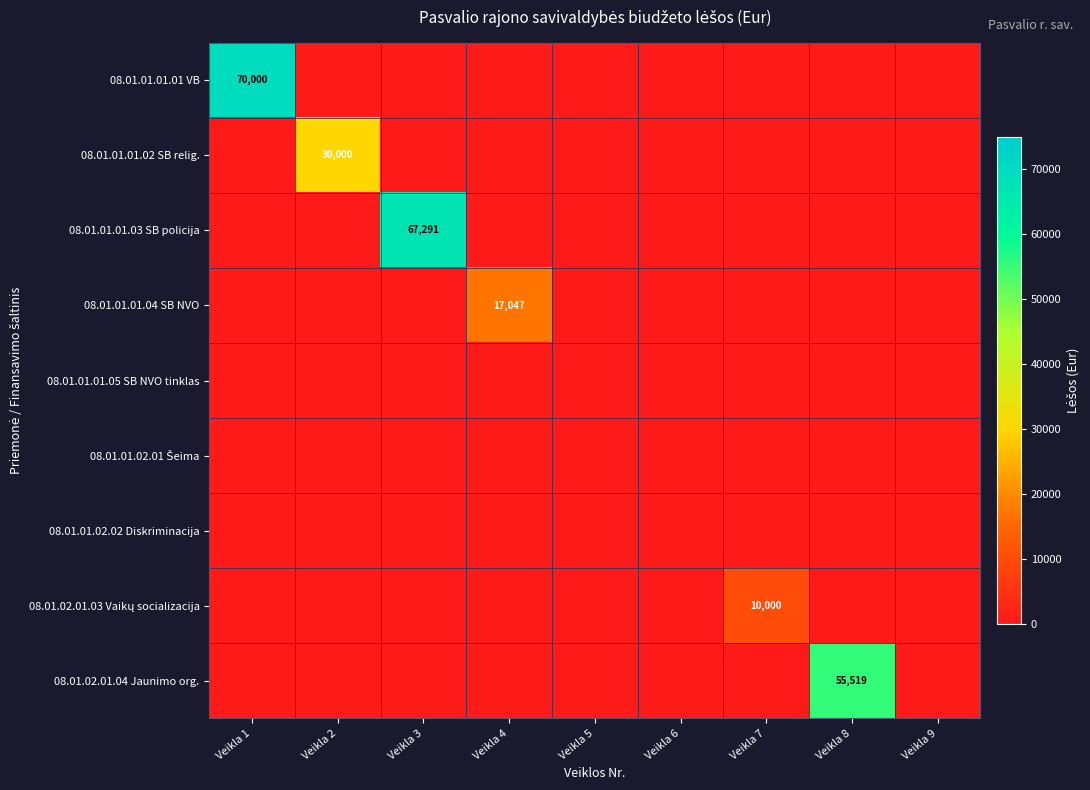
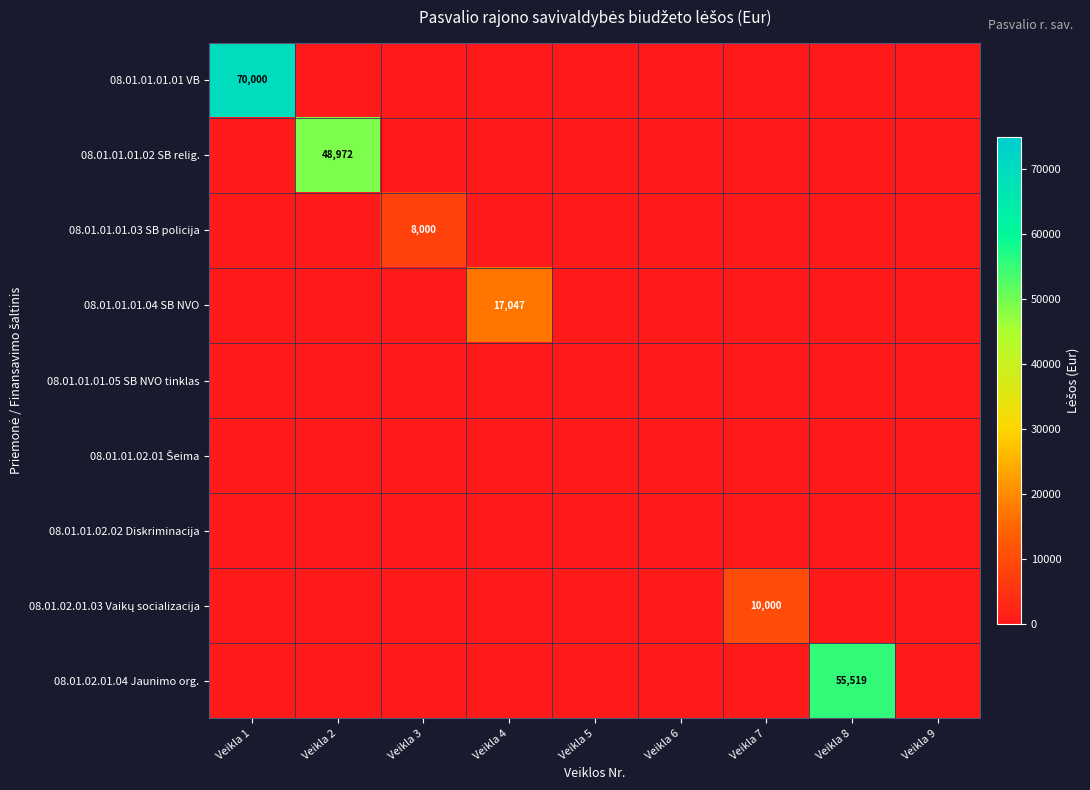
  {
    "08.01.01.01.01 VB": {
      "Veikla 1": "70,000"
    },
    "08.01.01.01.02 SB relig.": {
-     "Veikla 2": "30,000"
+     "Veikla 2": "48,972"
    },
    "08.01.01.01.03 SB policija": {
-     "Veikla 3": "67,291"
+     "Veikla 3": "8,000"
    },
    "08.01.01.01.04 SB NVO": {
      "Veikla 4": "17,047"
    },
    "08.01.02.01.03 Vaikų socializacija": {
      "Veikla 7": "10,000"
    },
    "08.01.02.01.04 Jaunimo org.": {
      "Veikla 8": "55,519"
    }
  }
